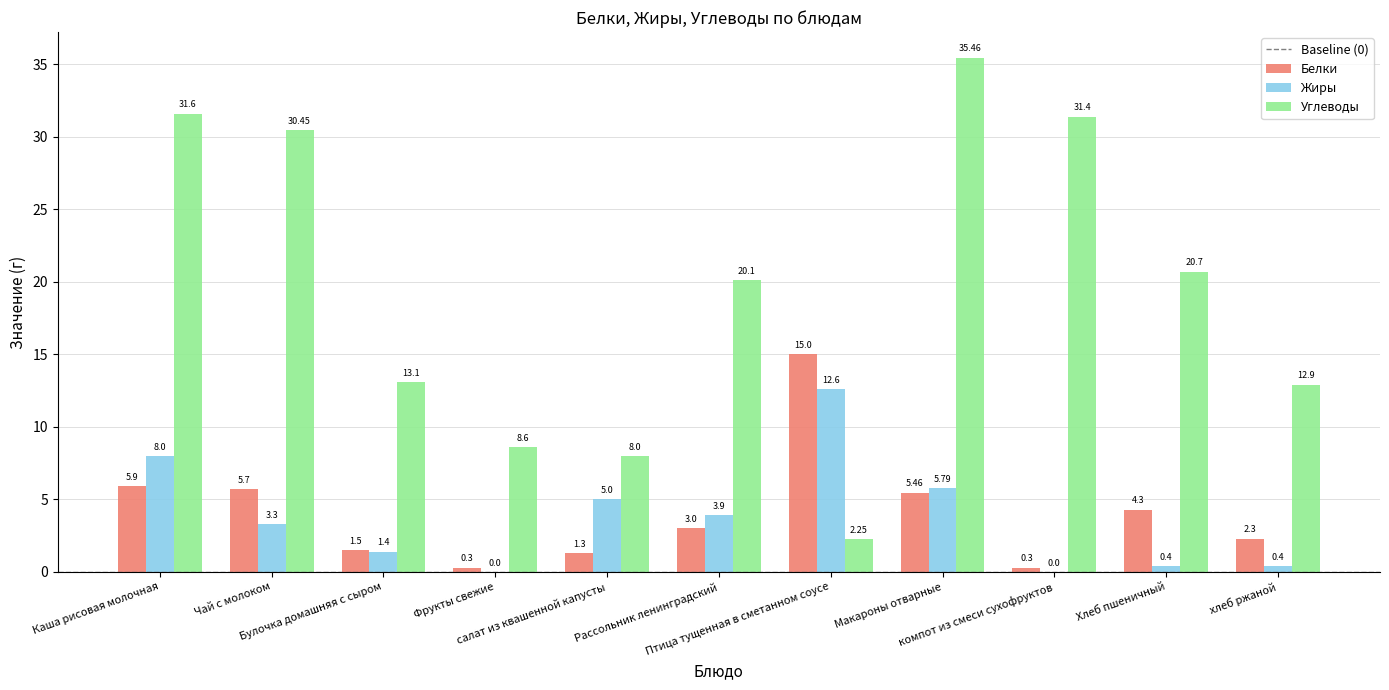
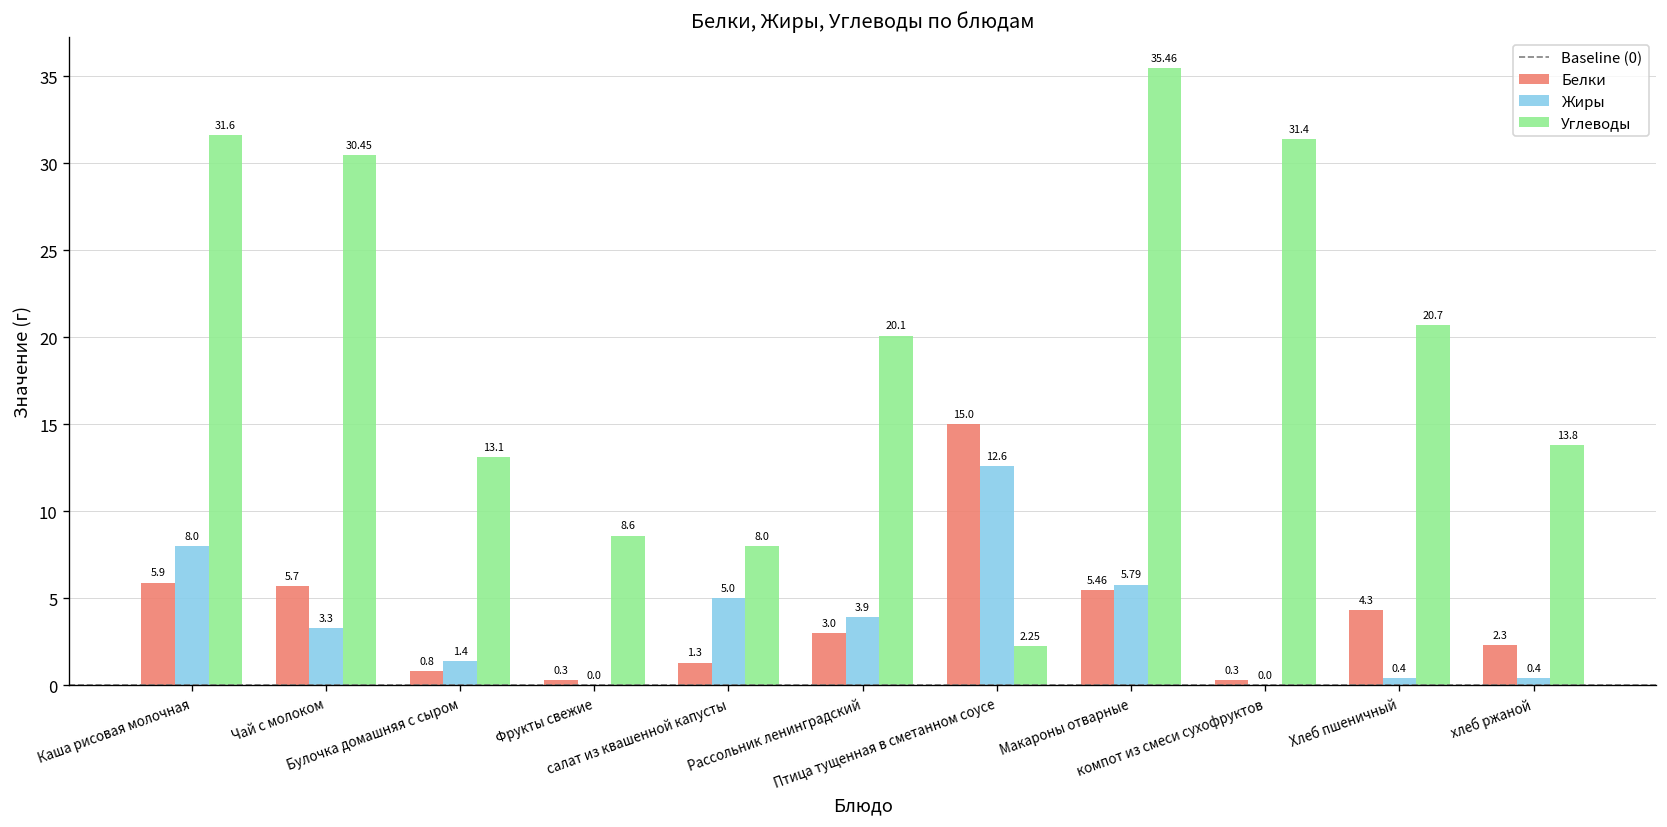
  {
    "Белки": {
      "Каша рисовая молочная": 5.9,
      "Чай с молоком": 5.7,
-     "Булочка домашняя с сыром": 1.5,
+     "Булочка домашняя с сыром": 0.8,
      "Фрукты свежие": 0.3,
      "салат из квашенной капусты": 1.3,
      "Рассольник ленинградский": 3.0,
      "Птица тущенная в сметанном соусе": 15.0,
      "Макароны отварные": 5.46,
      "компот из смеси сухофруктов": 0.3,
      "Хлеб пшеничный": 4.3,
      "хлеб ржаной": 2.3
    },
    "Жиры": {
      "Каша рисовая молочная": 8.0,
      "Чай с молоком": 3.3,
      "Булочка домашняя с сыром": 1.4,
      "Фрукты свежие": 0.0,
      "салат из квашенной капусты": 5.0,
      "Рассольник ленинградский": 3.9,
      "Птица тущенная в сметанном соусе": 12.6,
      "Макароны отварные": 5.79,
      "компот из смеси сухофруктов": 0.0,
      "Хлеб пшеничный": 0.4,
      "хлеб ржаной": 0.4
    },
    "Углеводы": {
      "Каша рисовая молочная": 31.6,
      "Чай с молоком": 30.45,
      "Булочка домашняя с сыром": 13.1,
      "Фрукты свежие": 8.6,
      "салат из квашенной капусты": 8.0,
      "Рассольник ленинградский": 20.1,
      "Птица тущенная в сметанном соусе": 2.25,
      "Макароны отварные": 35.46,
      "компот из смеси сухофруктов": 31.4,
      "Хлеб пшеничный": 20.7,
-     "хлеб ржаной": 12.9
+     "хлеб ржаной": 13.8
    }
  }
